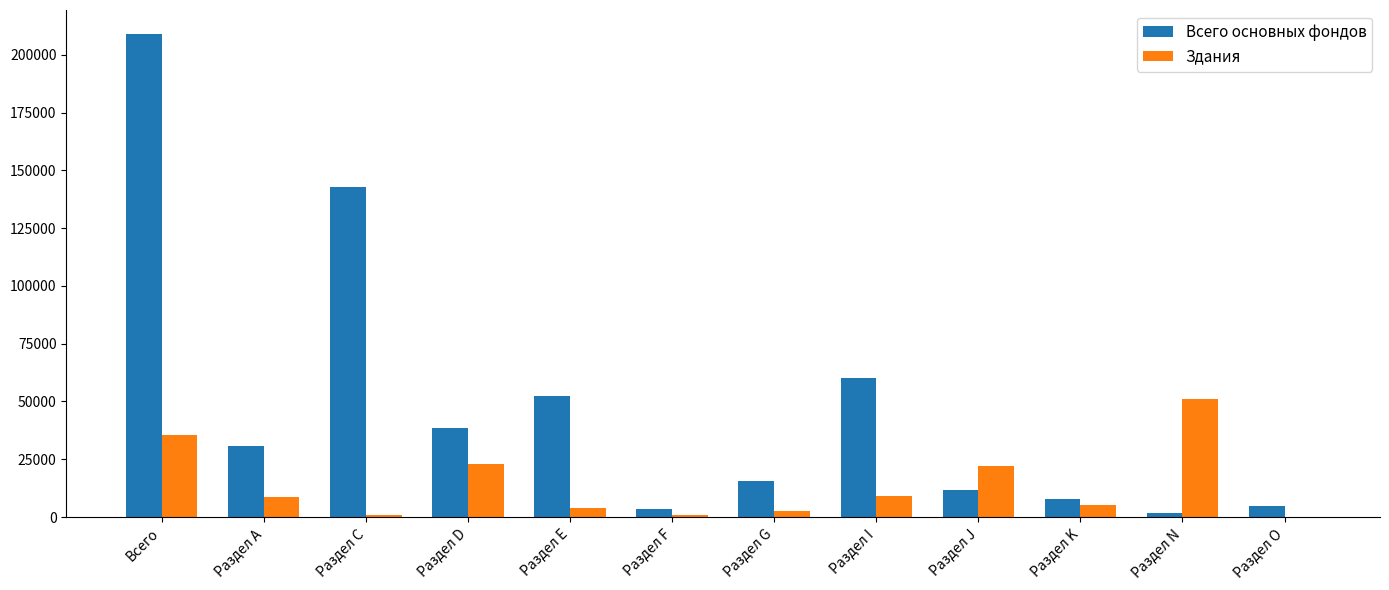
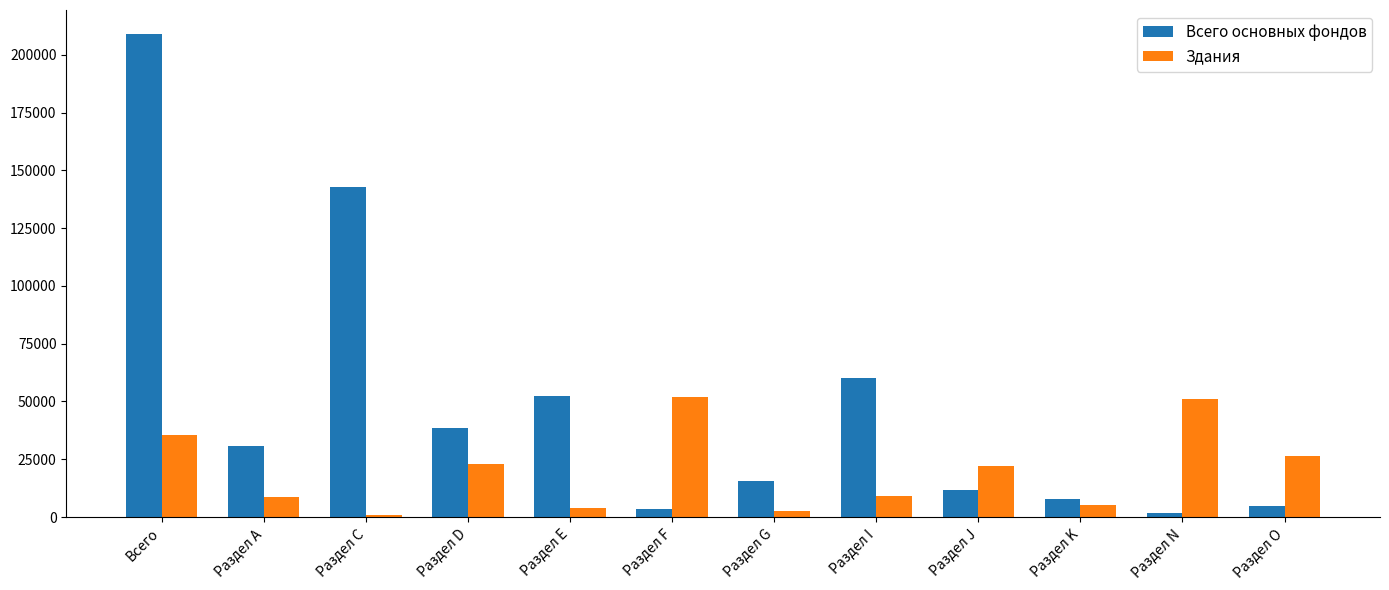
  {
    "Всего основных фондов": {
      "Всего": 209000,
      "Раздел А": 31000,
      "Раздел С": 143000,
      "Раздел D": 38000,
      "Раздел Е": 52000,
      "Раздел F": 3000,
      "Раздел G": 15000,
      "Раздел I": 60000,
      "Раздел J": 12000,
      "Раздел K": 8000,
      "Раздел N": 2000,
      "Раздел O": 5000
    },
    "Здания": {
      "Всего": 35000,
      "Раздел А": 9000,
      "Раздел D": 23000,
      "Раздел Е": 4000,
-     "Раздел F": 1000,
+     "Раздел F": 52000,
      "Раздел G": 3000,
      "Раздел I": 9000,
      "Раздел J": 22000,
      "Раздел K": 5000,
      "Раздел N": 51000,
-     "Раздел O": 0
+     "Раздел O": 26000
    }
  }
